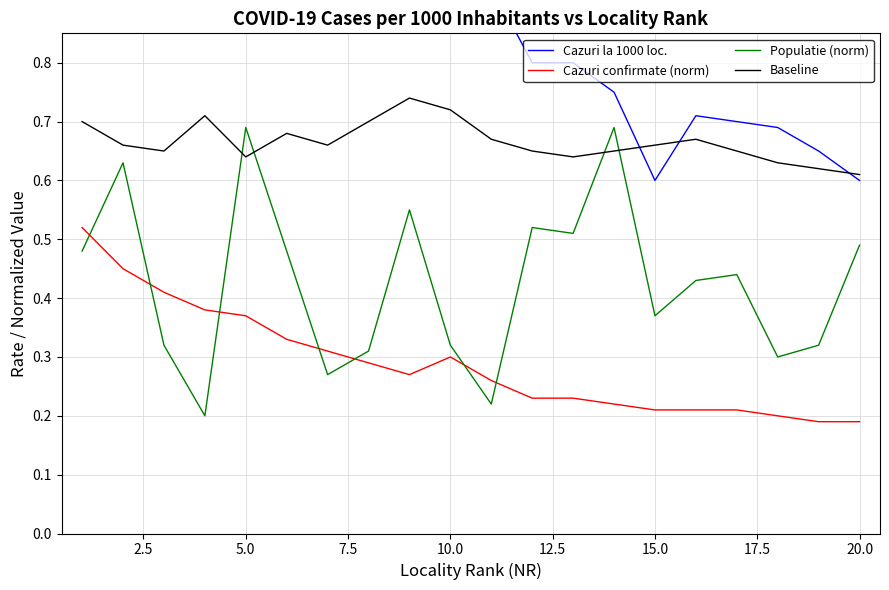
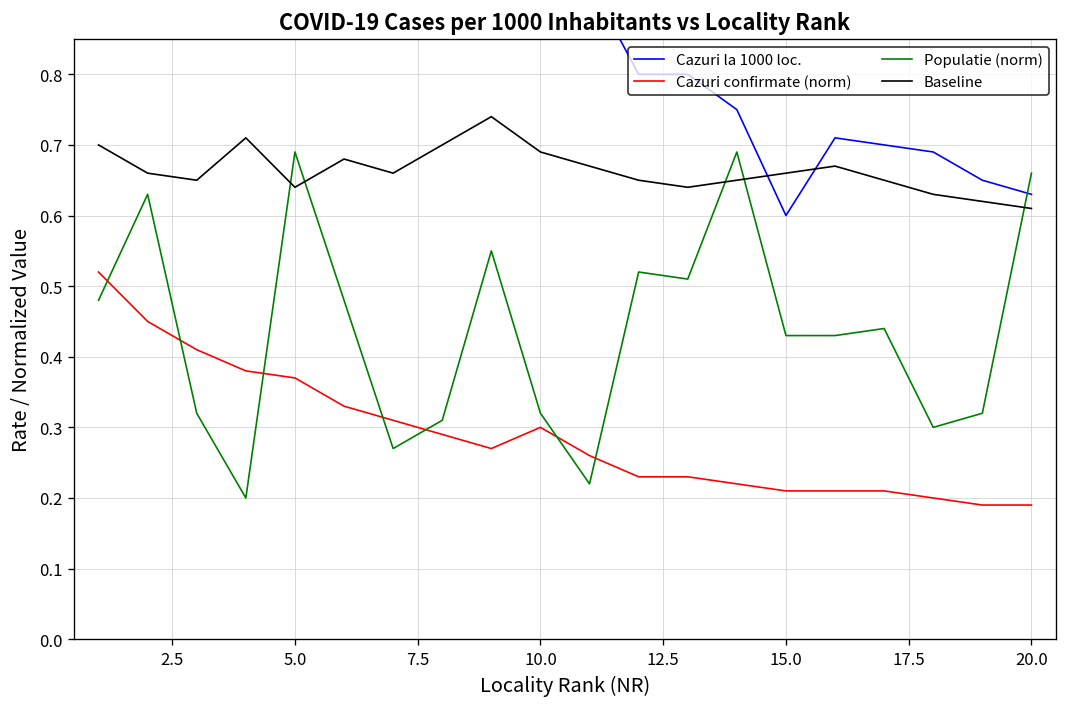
  {
    "Cazuri la 1000 loc.": {
      "15.0": 0.60,
-     "20.0": 0.60
+     "20.0": 0.63
    },
    "Cazuri confirmate (norm)": {
      "5.0": 0.37,
      "10.0": 0.30,
      "15.0": 0.21,
      "20.0": 0.19
    },
    "Populatie (norm)": {
      "5.0": 0.69,
      "10.0": 0.32,
-     "15.0": 0.37,
-     "20.0": 0.49
+     "15.0": 0.43,
+     "20.0": 0.66
    },
    "Baseline": {
      "5.0": 0.64,
-     "10.0": 0.72,
+     "10.0": 0.69,
      "15.0": 0.66,
      "20.0": 0.61
    }
  }
